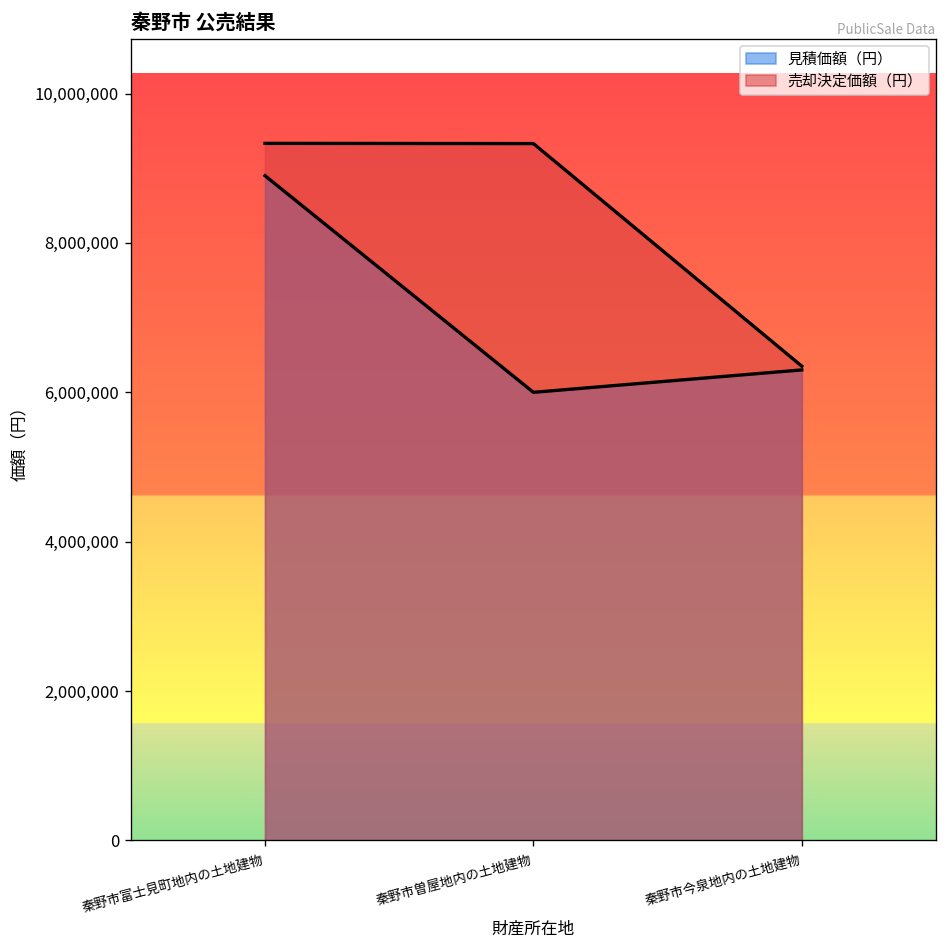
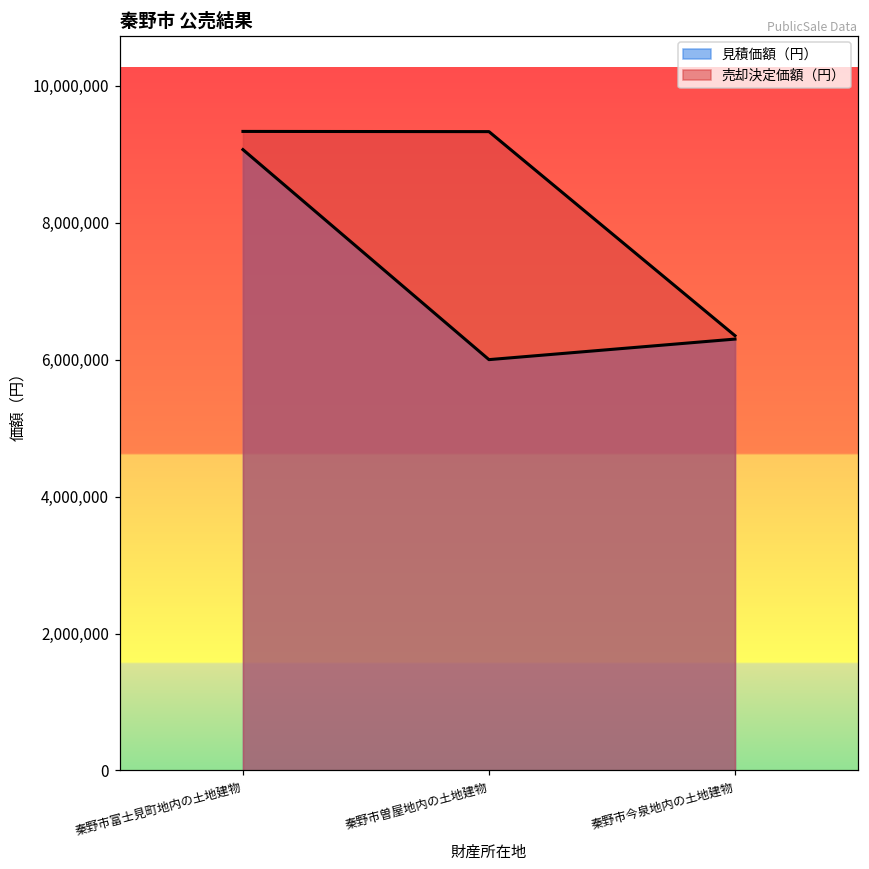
  {
    "見積価額（円）": {
-     "秦野市富士見町地内の土地建物": "8,900,000",
+     "秦野市富士見町地内の土地建物": "9,100,000",
      "秦野市曽屋地内の土地建物": "6,000,000",
      "秦野市今泉地内の土地建物": "6,300,000"
    },
    "売却決定価額（円）": {
      "秦野市富士見町地内の土地建物": "9,300,000",
      "秦野市曽屋地内の土地建物": "9,300,000",
      "秦野市今泉地内の土地建物": "6,400,000"
    }
  }
